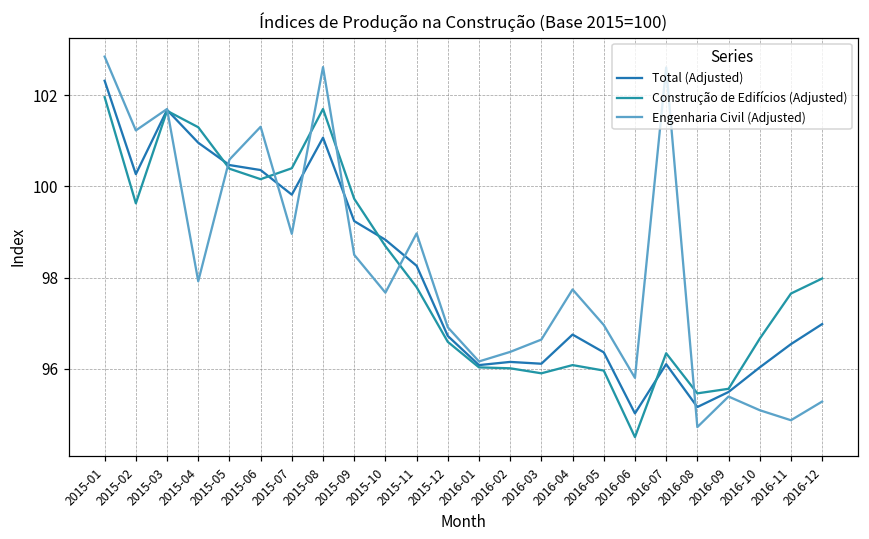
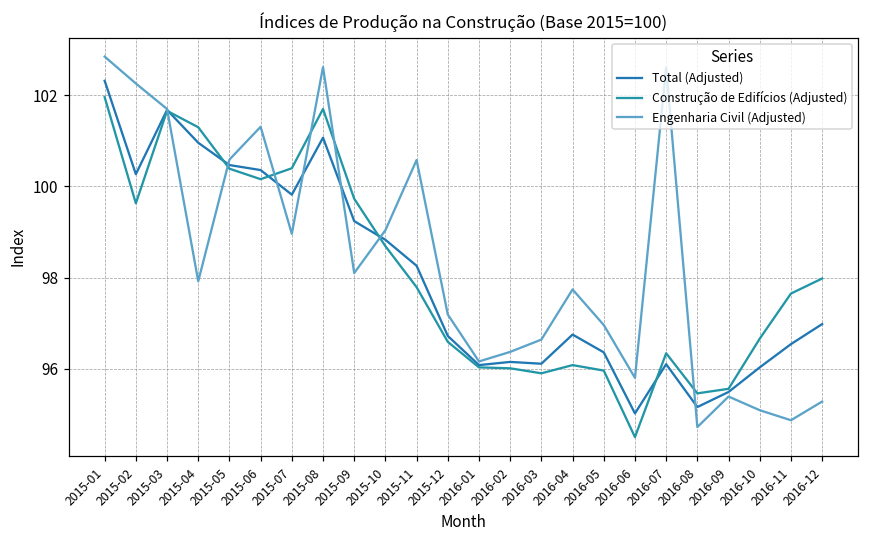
  {
    "Engenharia Civil (Adjusted)": {
      "2015-01": 102.9,
-     "2015-02": 101.2,
+     "2015-02": 102.3,
      "2015-04": 97.9,
      "2015-05": 100.6,
      "2015-06": 101.3,
      "2015-07": 99.0,
      "2015-08": 102.6,
-     "2015-09": 98.5,
-     "2015-10": 97.7,
-     "2015-11": 99.0,
-     "2015-12": 96.9,
+     "2015-09": 98.1,
+     "2015-10": 99.0,
+     "2015-11": 100.6,
+     "2015-12": 97.2,
      "2016-01": 96.2,
      "2016-02": 96.4,
      "2016-03": 96.6,
      "2016-04": 97.7,
      "2016-05": 97.0,
      "2016-06": 95.8,
      "2016-08": 94.7,
      "2016-09": 95.4,
      "2016-10": 95.1,
      "2016-11": 94.9,
      "2016-12": 95.3
    }
  }
